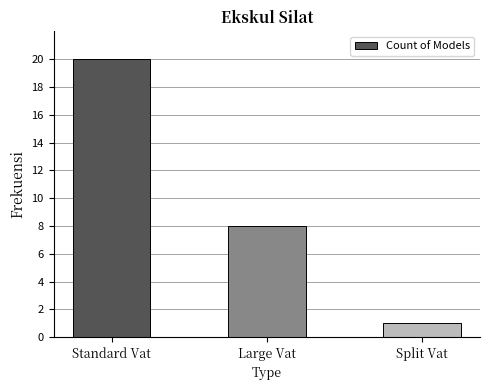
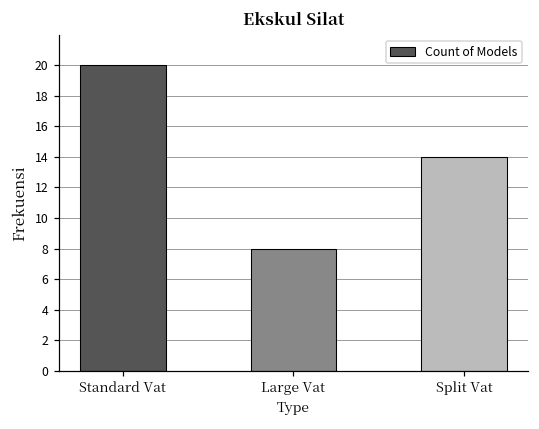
  {
    "Standard Vat": 20,
    "Large Vat": 8,
-   "Split Vat": 1
+   "Split Vat": 14
  }
